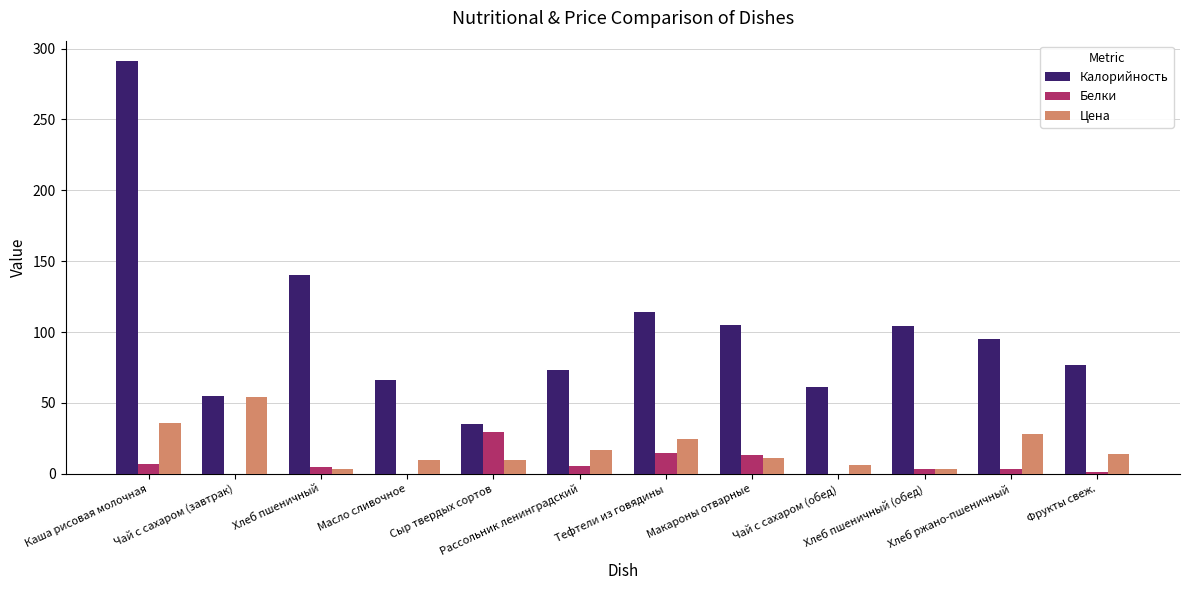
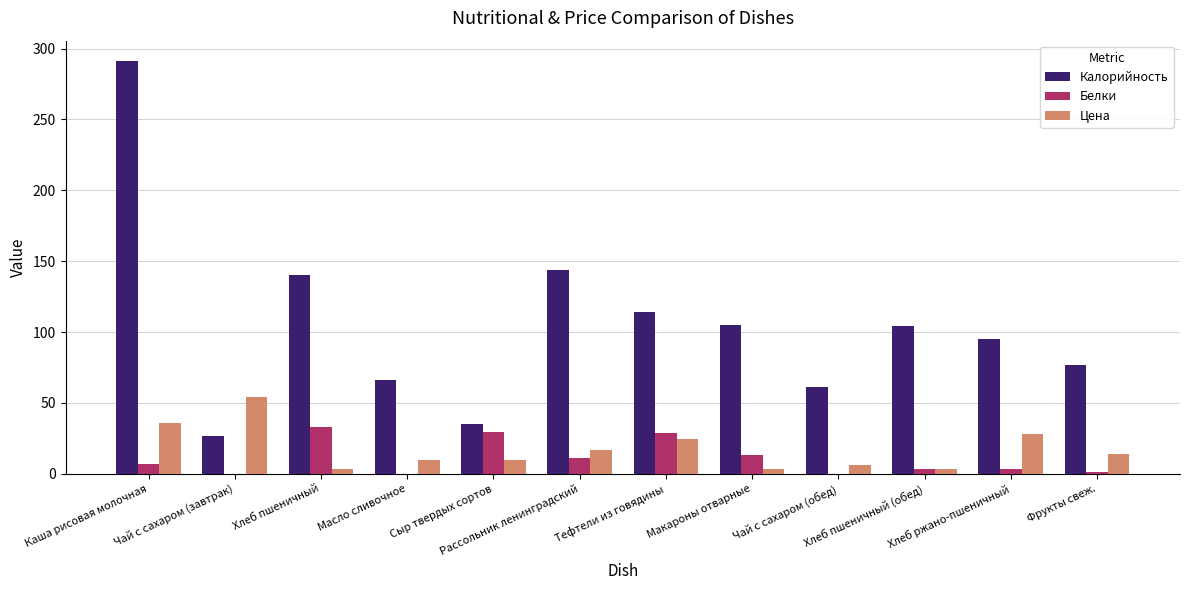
  {
    "Калорийность": {
      "Каша рисовая молочная": 291,
-     "Чай с сахаром (завтрак)": 55,
+     "Чай с сахаром (завтрак)": 27,
      "Хлеб пшеничный": 140,
      "Масло сливочное": 66,
      "Сыр твердых сортов": 35,
-     "Рассольник ленинградский": 73,
+     "Рассольник ленинградский": 144,
      "Тефтели из говядины": 114,
      "Макароны отварные": 105,
      "Чай с сахаром (обед)": 61,
      "Хлеб пшеничный (обед)": 104,
      "Хлеб ржано-пшеничный": 95,
      "Фрукты свеж.": 77
    },
    "Белки": {
      "Каша рисовая молочная": 7,
-     "Хлеб пшеничный": 5,
+     "Хлеб пшеничный": 33,
      "Сыр твердых сортов": 30,
-     "Рассольник ленинградский": 5,
-     "Тефтели из говядины": 15,
+     "Рассольник ленинградский": 12,
+     "Тефтели из говядины": 29,
      "Макароны отварные": 13,
      "Хлеб пшеничный (обед)": 4,
      "Хлеб ржано-пшеничный": 3
    },
    "Цена": {
      "Каша рисовая молочная": 36,
      "Чай с сахаром (завтрак)": 55,
      "Хлеб пшеничный": 3,
      "Масло сливочное": 10,
      "Сыр твердых сортов": 10,
      "Рассольник ленинградский": 17,
      "Тефтели из говядины": 24,
-     "Макароны отварные": 11,
+     "Макароны отварные": 3,
      "Чай с сахаром (обед)": 6,
      "Хлеб пшеничный (обед)": 3,
      "Хлеб ржано-пшеничный": 28,
      "Фрукты свеж.": 14
    }
  }
